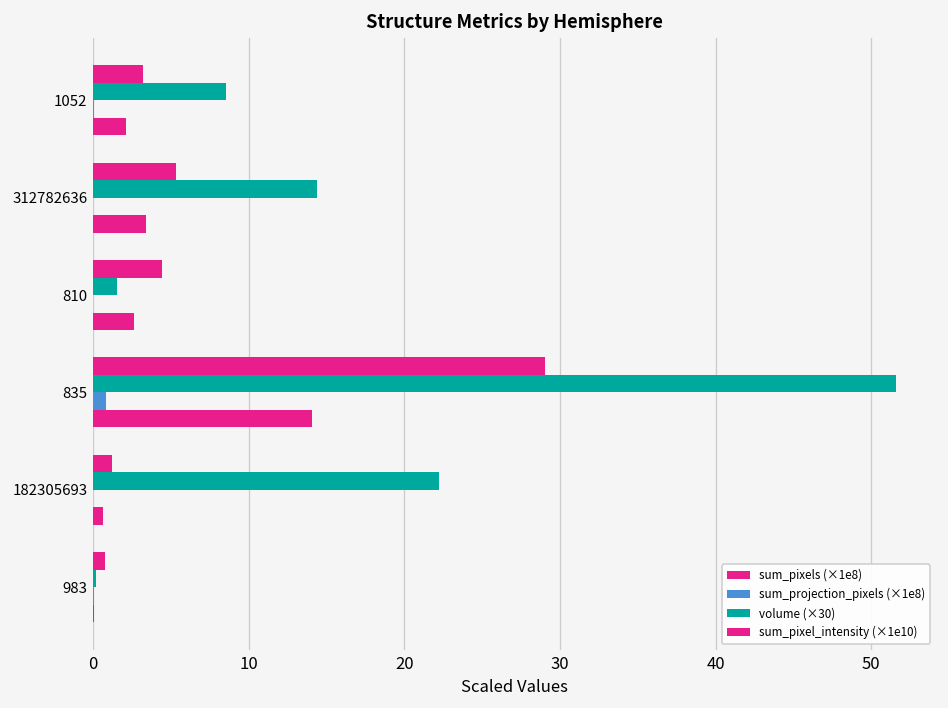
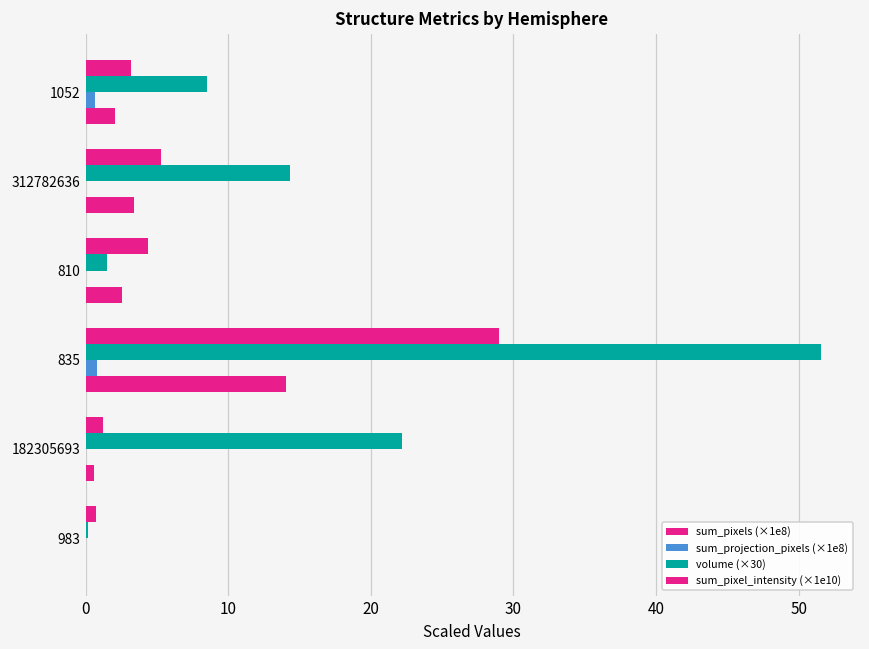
  {
    "sum_projection_pixels (×1e8)": {
-     "1052": 0.1,
+     "1052": 0.7,
      "835": 0.8,
      "182305693": 0.0
    },
    "volume (×30)": {
      "1052": 8.5,
      "312782636": 14.4,
      "810": 1.5,
      "835": 51.6,
      "182305693": 22.2
    }
  }
